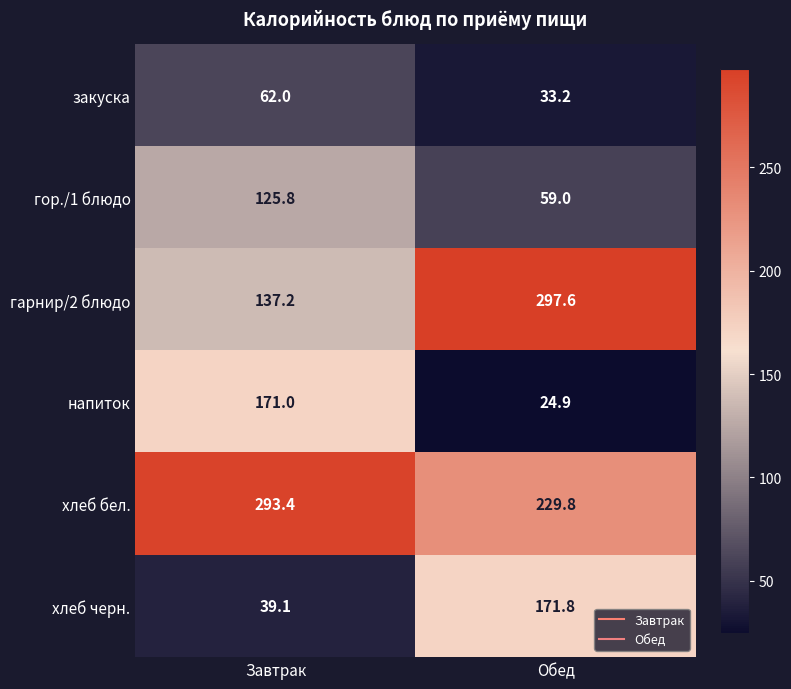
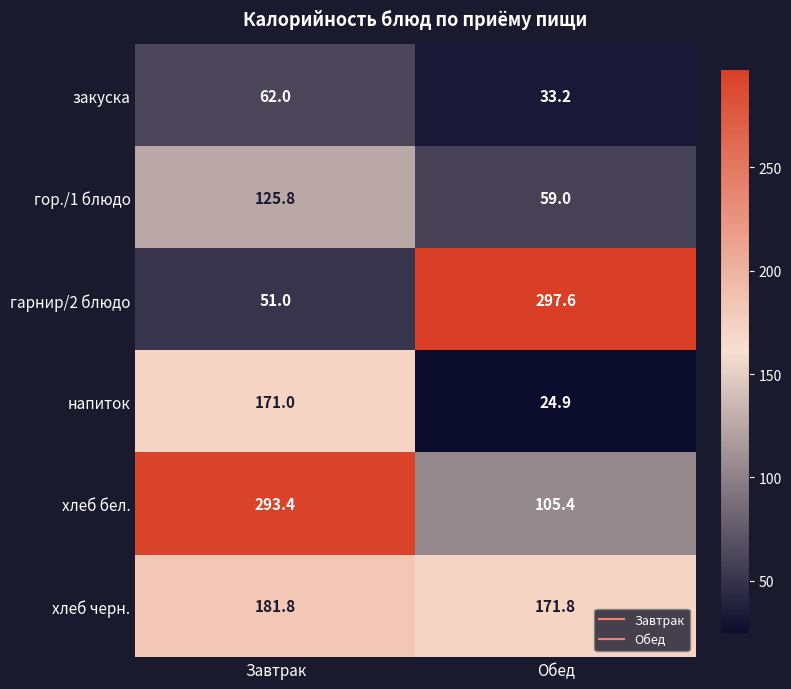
  {
    "закуска": {
      "Завтрак": 62.0,
      "Обед": 33.2
    },
    "гор./1 блюдо": {
      "Завтрак": 125.8,
      "Обед": 59.0
    },
    "гарнир/2 блюдо": {
-     "Завтрак": 137.2,
+     "Завтрак": 51.0,
      "Обед": 297.6
    },
    "напиток": {
      "Завтрак": 171.0,
      "Обед": 24.9
    },
    "хлеб бел.": {
      "Завтрак": 293.4,
-     "Обед": 229.8
+     "Обед": 105.4
    },
    "хлеб черн.": {
-     "Завтрак": 39.1,
+     "Завтрак": 181.8,
      "Обед": 171.8
    }
  }
